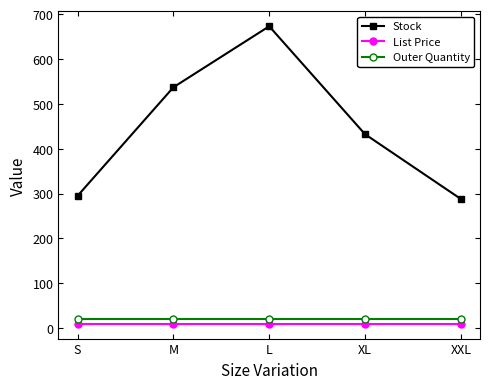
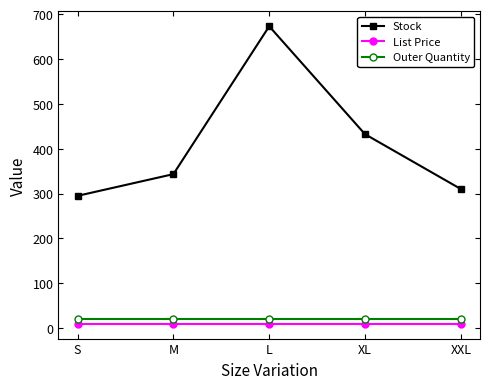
  {
    "Stock": {
      "S": 300,
-     "M": 540,
+     "M": 340,
      "L": 670,
      "XL": 430,
-     "XXL": 290
+     "XXL": 310
    },
    "List Price": {
      "S": 10,
      "M": 10,
      "L": 10,
      "XL": 10,
      "XXL": 10
    },
    "Outer Quantity": {
      "S": 20,
      "M": 20,
      "L": 20,
      "XL": 20,
      "XXL": 20
    }
  }
